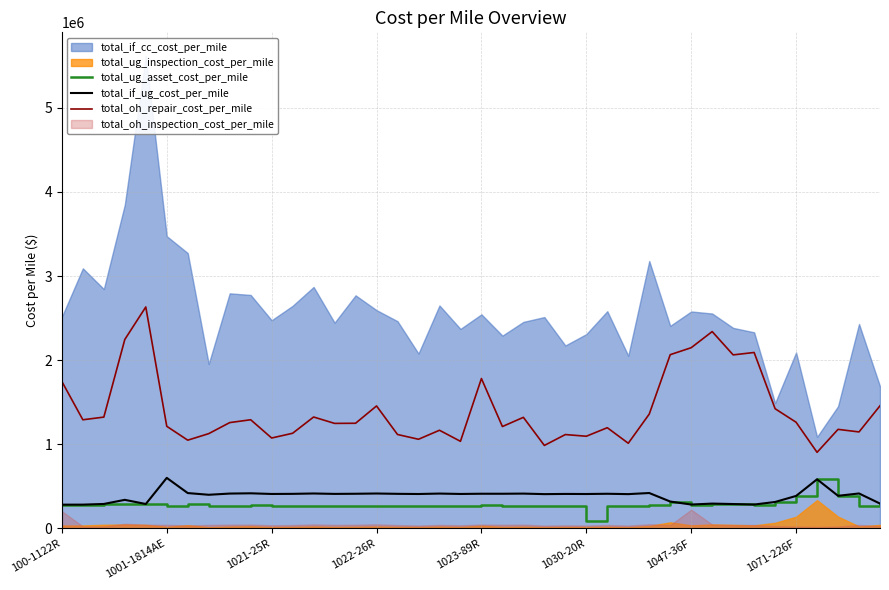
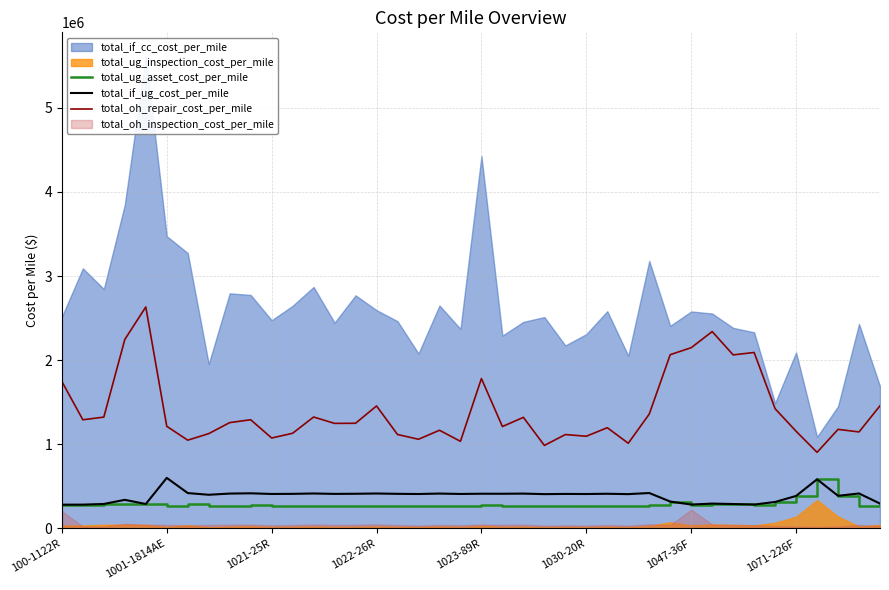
  {
    "total_if_cc_cost_per_mile": {
      "100-1122R": 2500000,
      "1001-1814AE": 3500000,
      "1021-25R": 2500000,
      "1022-26R": 2600000,
-     "1023-89R": 2500000,
+     "1023-89R": 4400000,
      "1030-20R": 2300000,
      "1047-36F": 2600000,
      "1071-226F": 2100000
    },
    "total_ug_asset_cost_per_mile": {
      "1001-1814AE": 300000,
      "1021-25R": 300000,
      "1022-26R": 300000,
      "1023-89R": 300000,
-     "1030-20R": 100000
+     "1030-20R": 300000
    },
    "total_ug_inspection_cost_per_mile": {
      "100-1122R": 0,
      "1047-36F": 0,
      "1071-226F": 100000
    },
    "total_if_ug_cost_per_mile": {
      "1001-1814AE": 600000,
      "1021-25R": 400000,
      "1022-26R": 400000,
      "1023-89R": 400000,
      "1030-20R": 400000
    },
    "total_oh_repair_cost_per_mile": {
      "100-1122R": 1700000,
      "1001-1814AE": 1200000,
      "1021-25R": 1100000,
      "1022-26R": 1500000,
      "1023-89R": 1800000,
      "1030-20R": 1100000,
      "1047-36F": 2100000,
-     "1071-226F": 1300000
+     "1071-226F": 1200000
    },
    "total_oh_inspection_cost_per_mile": {
      "100-1122R": 200000,
      "1047-36F": 200000
    }
  }
